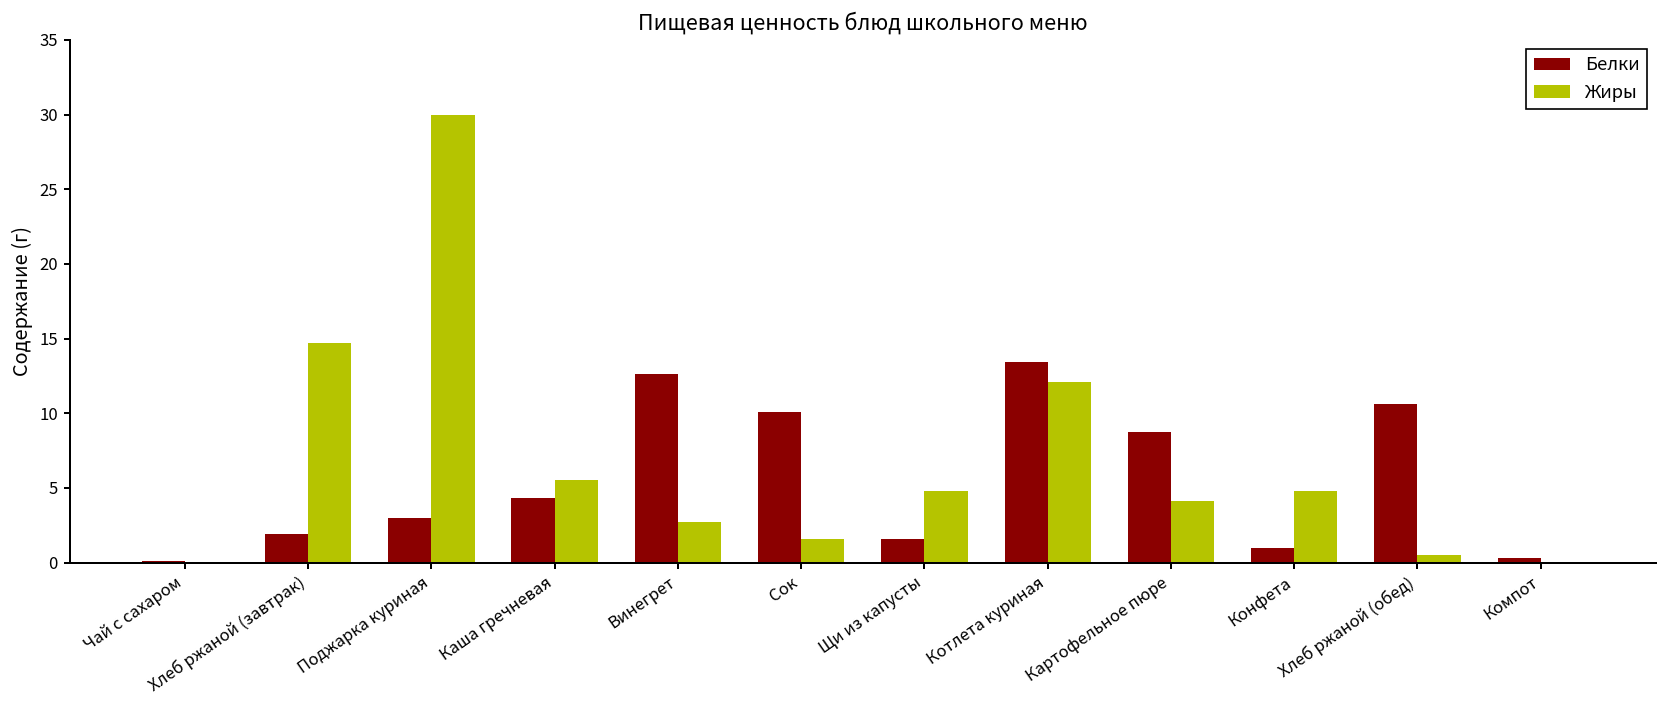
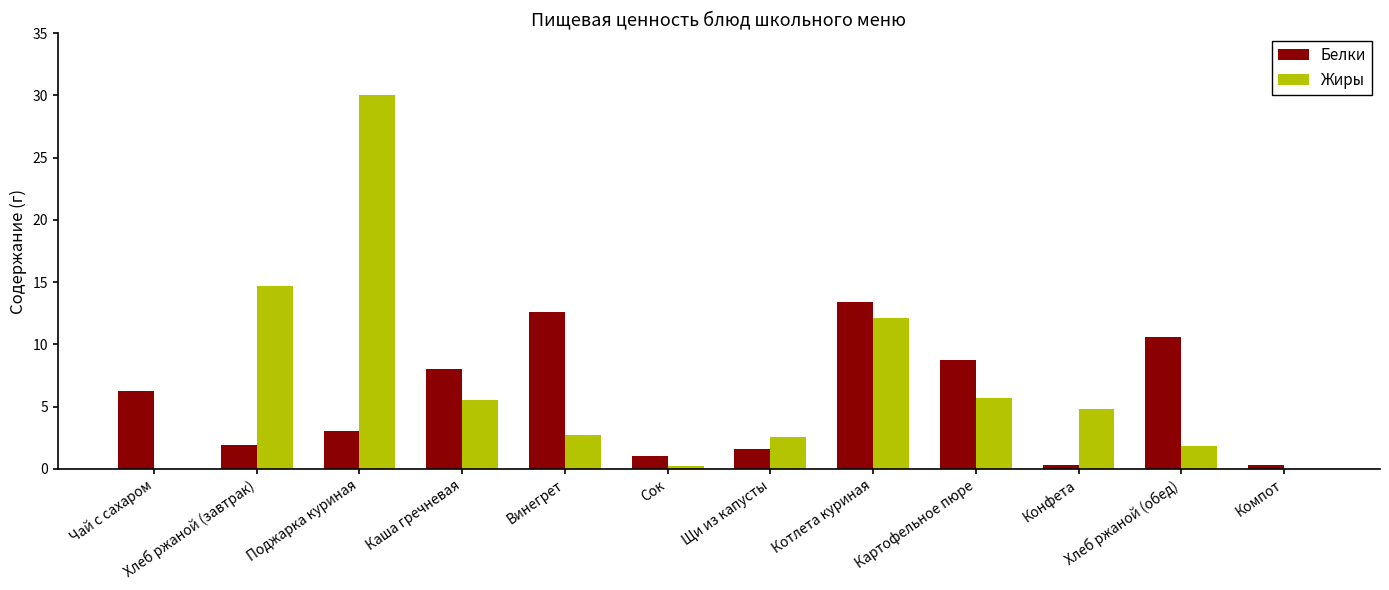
  {
    "Белки": {
-     "Чай с сахаром": 0.1,
+     "Чай с сахаром": 6.3,
      "Хлеб ржаной (завтрак)": 1.9,
      "Поджарка куриная": 3.0,
-     "Каша гречневая": 4.3,
+     "Каша гречневая": 8.0,
      "Винегрет": 12.6,
-     "Сок": 10.1,
+     "Сок": 1.0,
      "Щи из капусты": 1.6,
      "Котлета куриная": 13.4,
      "Картофельное пюре": 8.7,
-     "Конфета": 1.0,
+     "Конфета": 0.3,
      "Хлеб ржаной (обед)": 10.6,
      "Компот": 0.3
    },
    "Жиры": {
      "Хлеб ржаной (завтрак)": 14.7,
      "Поджарка куриная": 30.0,
      "Каша гречневая": 5.5,
      "Винегрет": 2.7,
-     "Сок": 1.6,
-     "Щи из капусты": 4.8,
+     "Сок": 0.2,
+     "Щи из капусты": 2.6,
      "Котлета куриная": 12.1,
-     "Картофельное пюре": 4.1,
+     "Картофельное пюре": 5.7,
      "Конфета": 4.8,
-     "Хлеб ржаной (обед)": 0.5,
+     "Хлеб ржаной (обед)": 1.9,
      "Компот": 0.0
    }
  }
